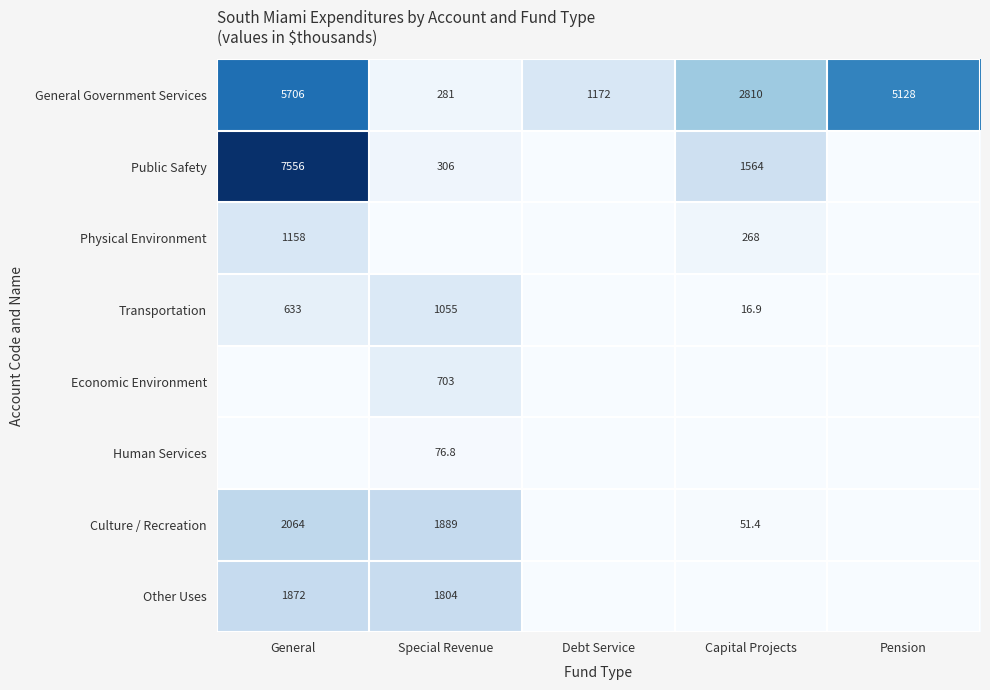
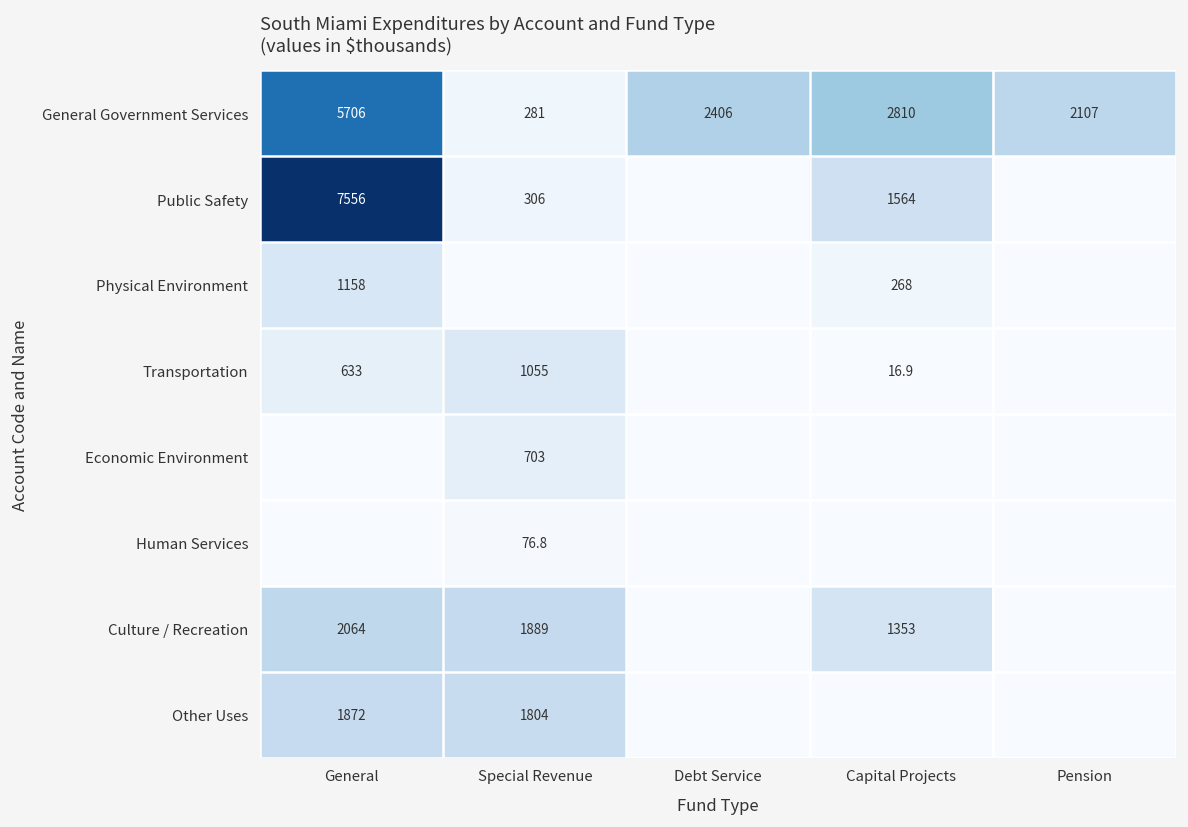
  {
    "General Government Services": {
      "General": 5706,
      "Special Revenue": 281,
-     "Debt Service": 1172,
+     "Debt Service": 2406,
      "Capital Projects": 2810,
-     "Pension": 5128
+     "Pension": 2107
    },
    "Public Safety": {
      "General": 7556,
      "Special Revenue": 306,
      "Capital Projects": 1564
    },
    "Physical Environment": {
      "General": 1158,
      "Capital Projects": 268
    },
    "Transportation": {
      "General": 633,
      "Special Revenue": 1055,
      "Capital Projects": 16.9
    },
    "Economic Environment": {
      "Special Revenue": 703
    },
    "Human Services": {
      "Special Revenue": 76.8
    },
    "Culture / Recreation": {
      "General": 2064,
      "Special Revenue": 1889,
-     "Capital Projects": 51.4
+     "Capital Projects": 1353
    },
    "Other Uses": {
      "General": 1872,
      "Special Revenue": 1804
    }
  }
